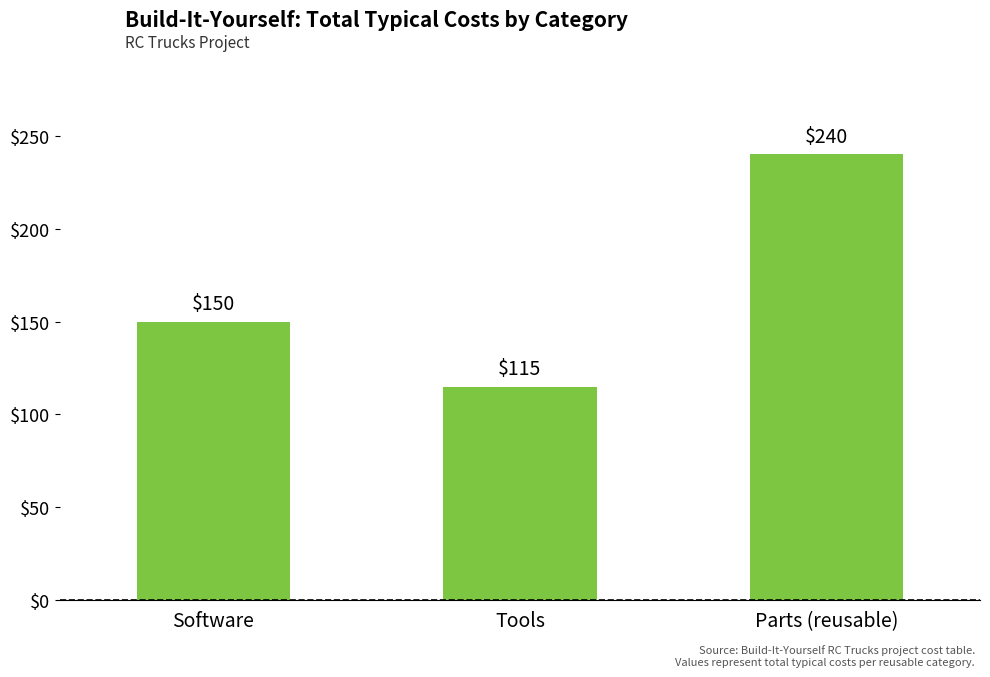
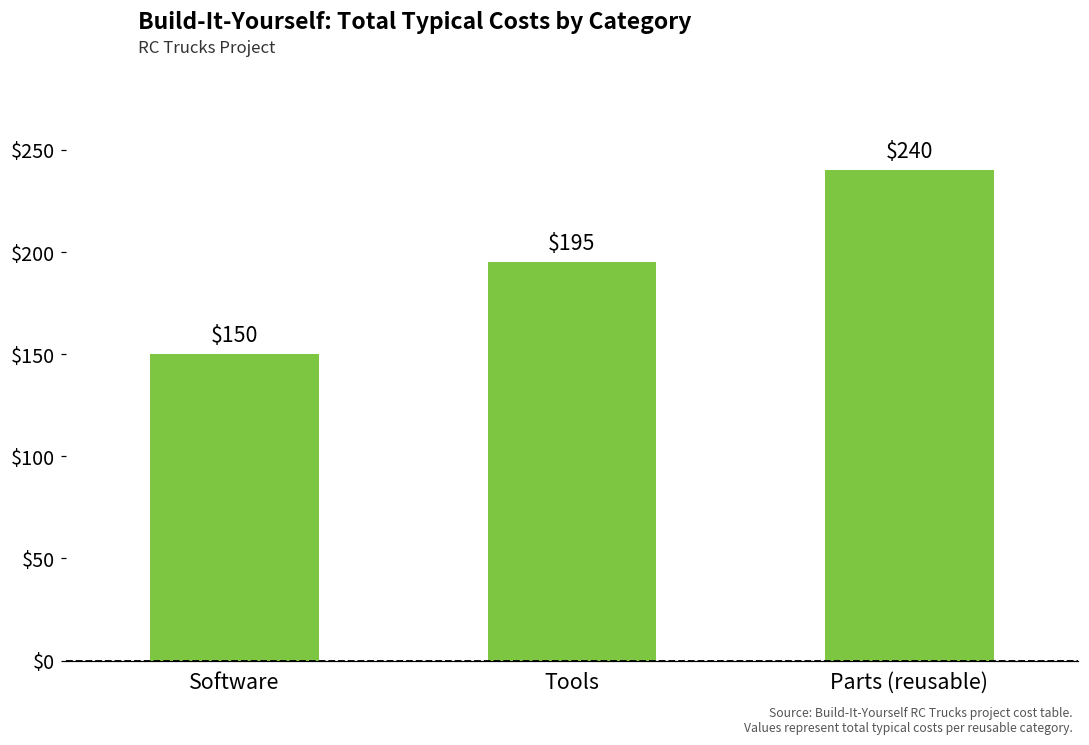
  {
    "Software": "$150",
-   "Tools": "$115",
+   "Tools": "$195",
    "Parts (reusable)": "$240"
  }
